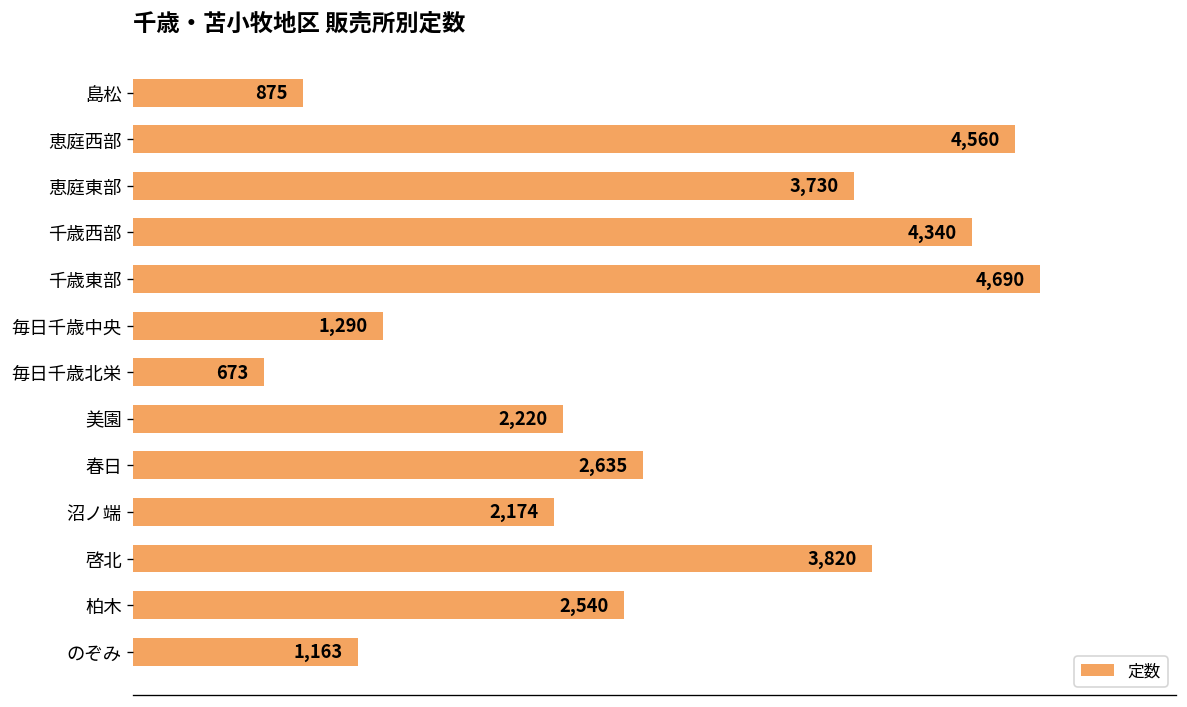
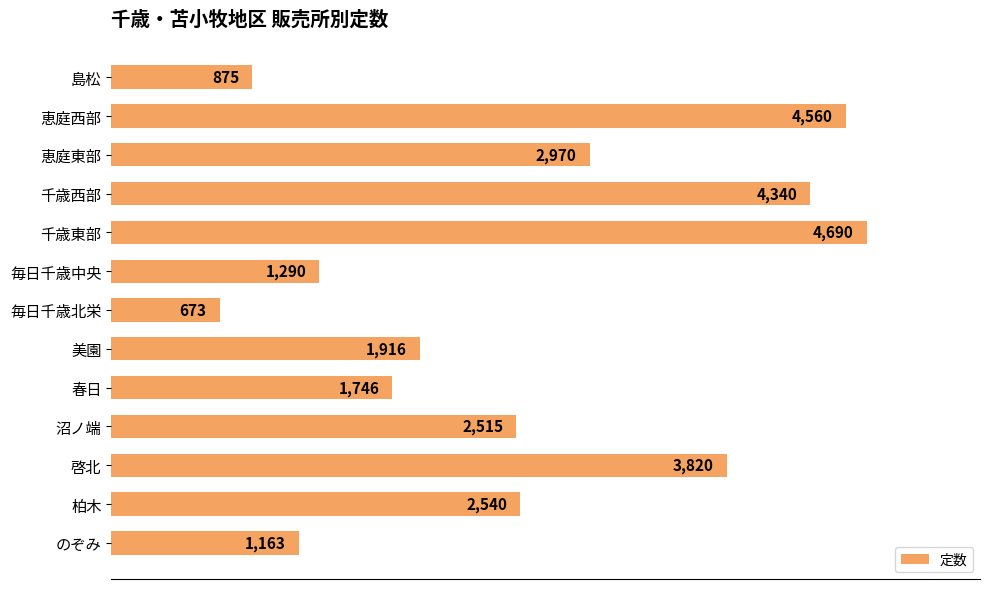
  {
    "島松": "875",
    "恵庭西部": "4,560",
-   "恵庭東部": "3,730",
+   "恵庭東部": "2,970",
    "千歳西部": "4,340",
    "千歳東部": "4,690",
    "毎日千歳中央": "1,290",
    "毎日千歳北栄": "673",
-   "美園": "2,220",
-   "春日": "2,635",
-   "沼ノ端": "2,174",
+   "美園": "1,916",
+   "春日": "1,746",
+   "沼ノ端": "2,515",
    "啓北": "3,820",
    "柏木": "2,540",
    "のぞみ": "1,163"
  }
